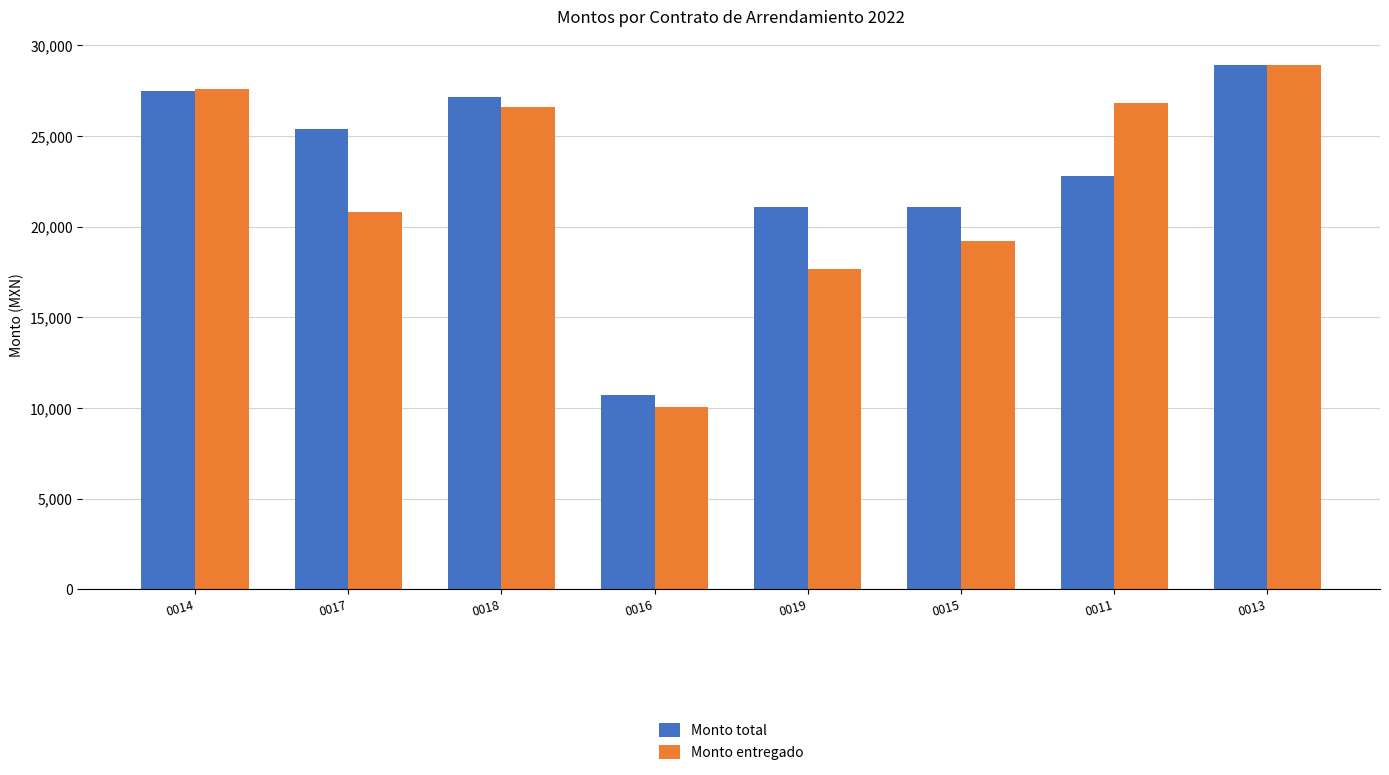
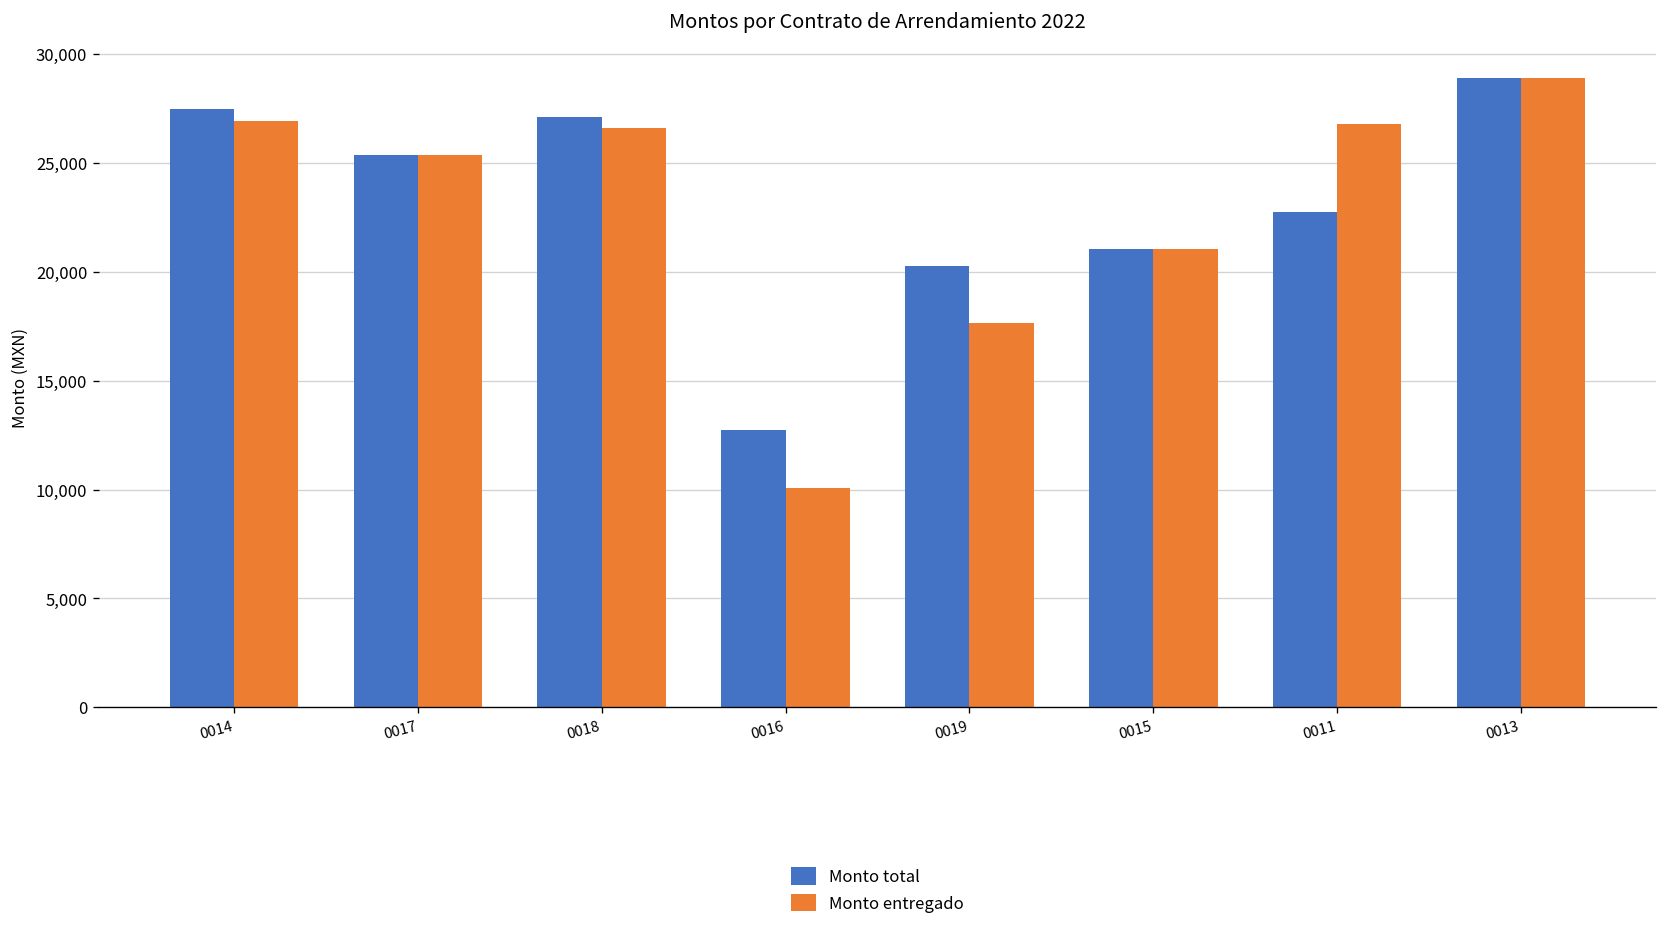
  {
    "Monto total": {
      "0014": "27,500",
      "0017": "25,400",
      "0018": "27,100",
-     "0016": "10,700",
-     "0019": "21,100",
+     "0016": "12,800",
+     "0019": "20,300",
      "0015": "21,100",
      "0011": "22,800",
      "0013": "28,900"
    },
    "Monto entregado": {
-     "0014": "27,600",
-     "0017": "20,800",
+     "0014": "26,900",
+     "0017": "25,400",
      "0018": "26,600",
      "0016": "10,100",
      "0019": "17,700",
-     "0015": "19,200",
+     "0015": "21,100",
      "0011": "26,800",
      "0013": "28,900"
    }
  }
